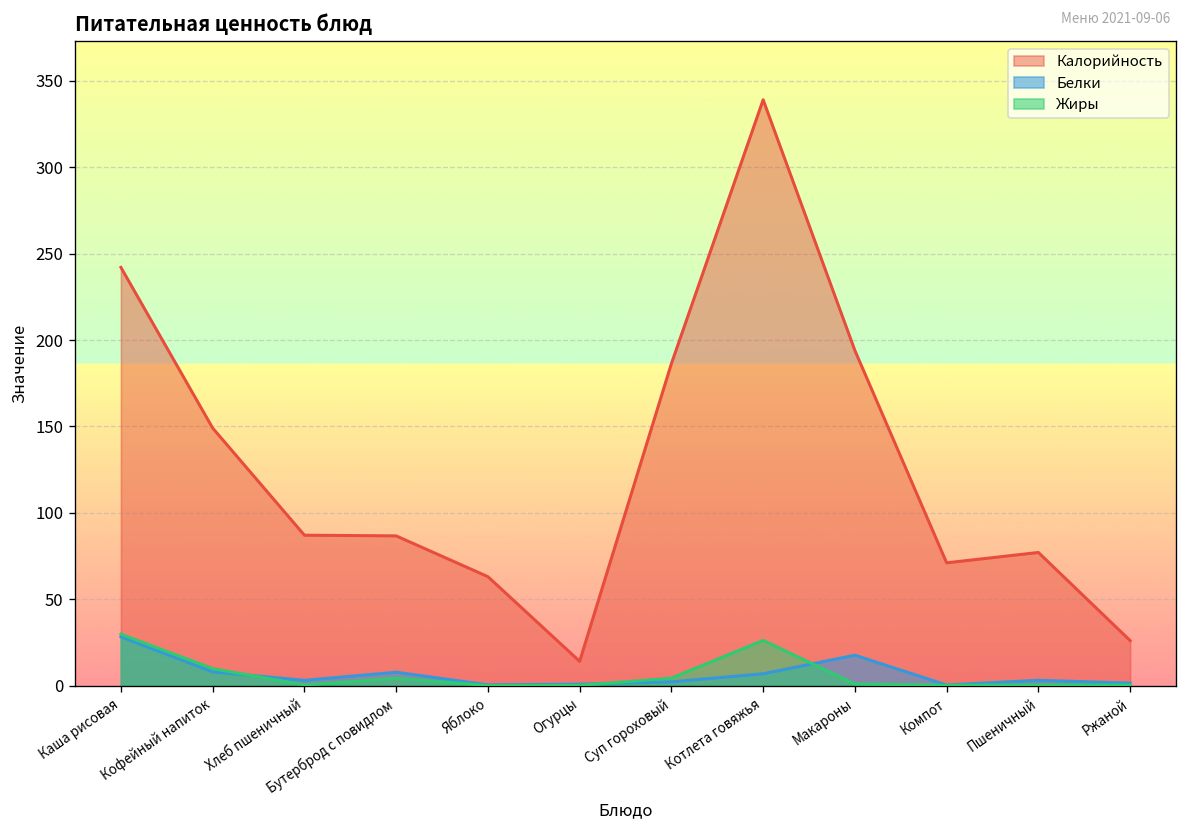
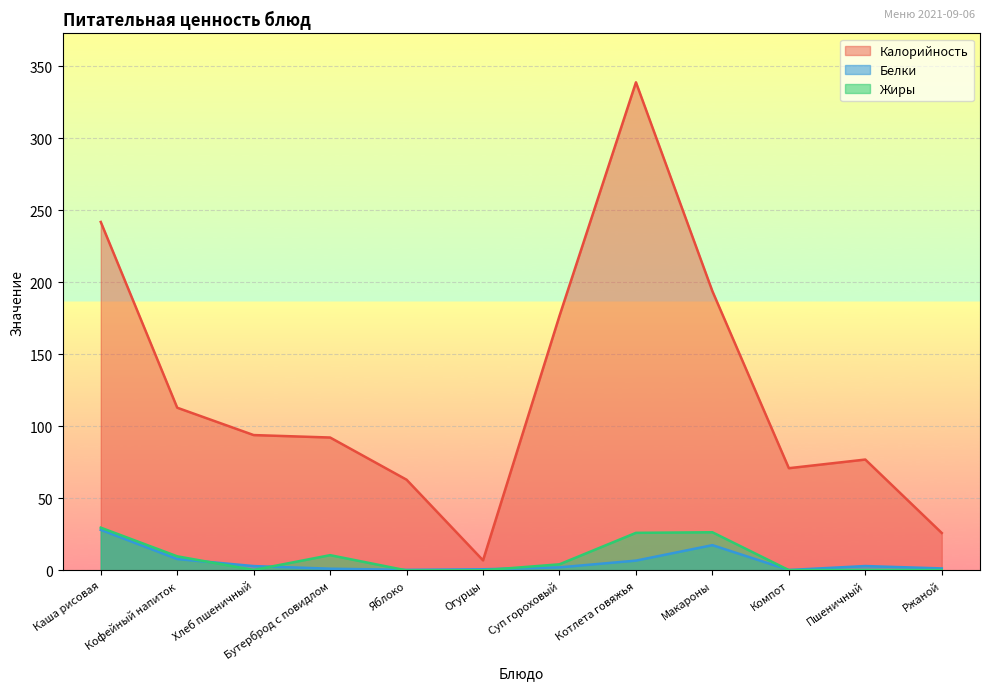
  {
    "Калорийность": {
      "Каша рисовая": 242,
-     "Кофейный напиток": 149,
-     "Хлеб пшеничный": 87,
-     "Бутерброд с повидлом": 87,
+     "Кофейный напиток": 113,
+     "Хлеб пшеничный": 94,
+     "Бутерброд с повидлом": 92,
      "Яблоко": 63,
-     "Огурцы": 14,
-     "Суп гороховый": 186,
+     "Огурцы": 7,
+     "Суп гороховый": 177,
      "Котлета говяжья": 339,
      "Макароны": 194,
      "Компот": 71,
      "Пшеничный": 77,
      "Ржаной": 26
    },
    "Белки": {
      "Кофейный напиток": 8,
      "Хлеб пшеничный": 3,
-     "Бутерброд с повидлом": 8,
+     "Бутерброд с повидлом": 1,
      "Суп гороховый": 2,
      "Котлета говяжья": 7,
      "Макароны": 18,
      "Пшеничный": 3
    },
    "Жиры": {
      "Кофейный напиток": 10,
      "Хлеб пшеничный": 0,
-     "Бутерброд с повидлом": 4,
+     "Бутерброд с повидлом": 11,
      "Суп гороховый": 4,
      "Котлета говяжья": 26,
-     "Макароны": 1,
+     "Макароны": 27,
      "Пшеничный": 0
    }
  }
